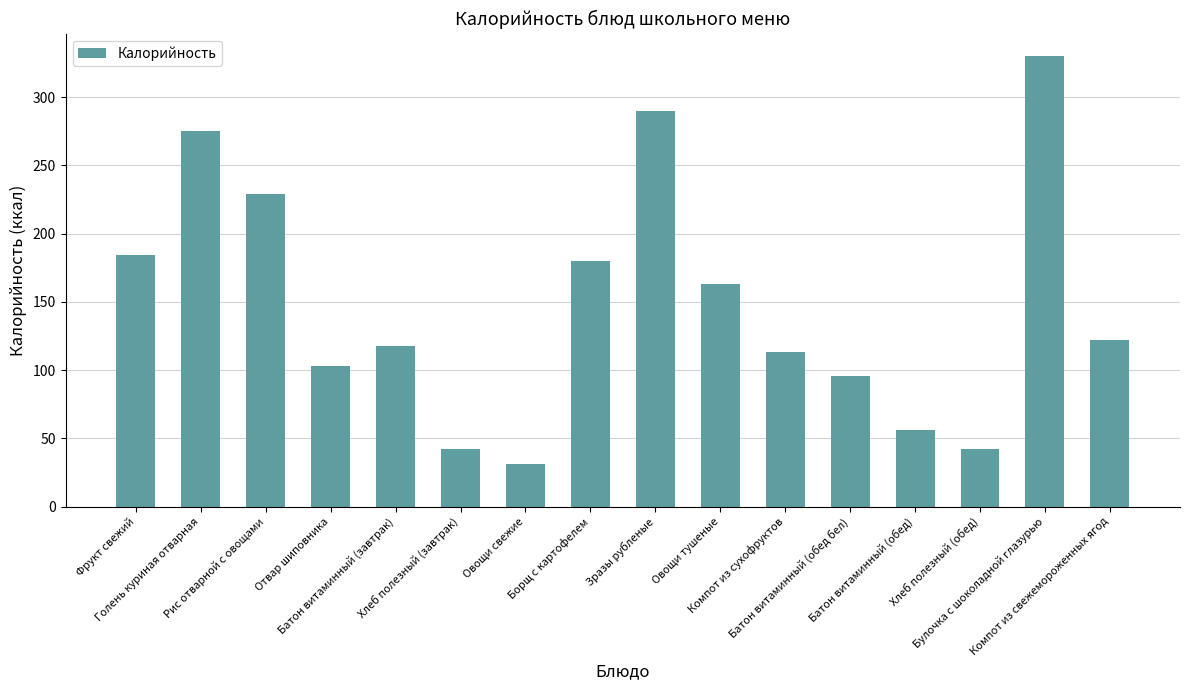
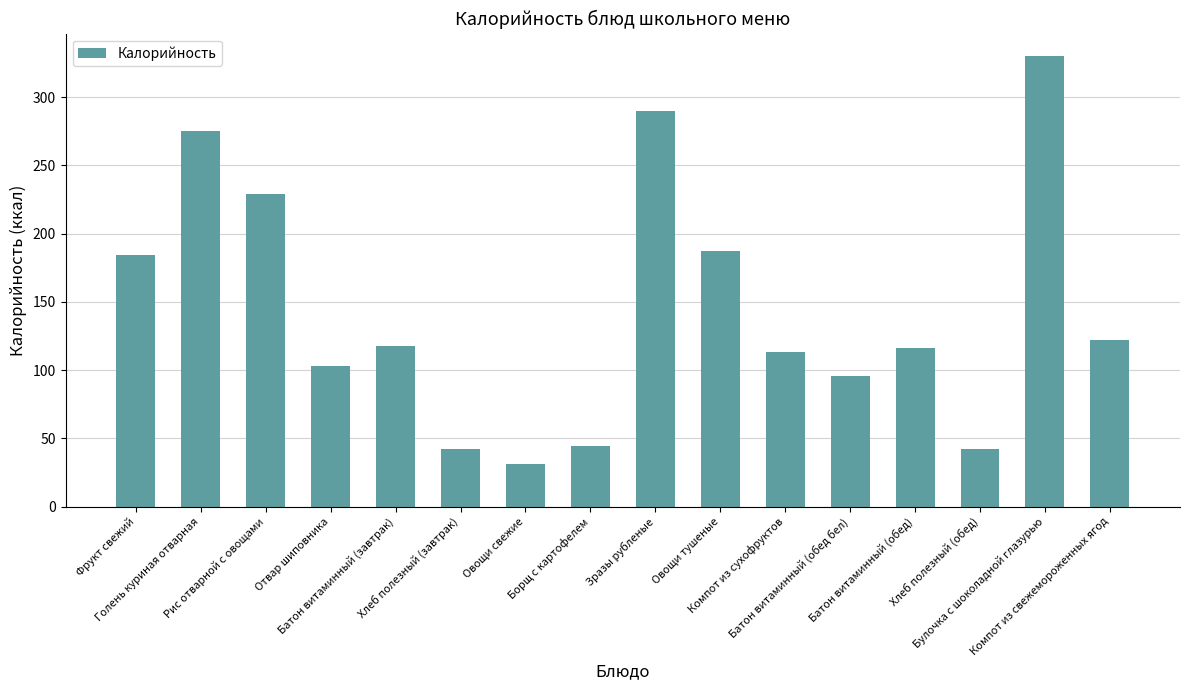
  {
    "Фрукт свежий": 184,
    "Голень куриная отварная": 275,
    "Рис отварной с овощами": 229,
    "Отвар шиповника": 103,
    "Батон витаминный (завтрак)": 118,
    "Хлеб полезный (завтрак)": 42,
    "Овощи свежие": 31,
-   "Борщ с картофелем": 180,
+   "Борщ с картофелем": 44,
    "Зразы рубленые": 290,
-   "Овощи тушеные": 163,
+   "Овощи тушеные": 187,
    "Компот из сухофруктов": 113,
    "Батон витаминный (обед бел)": 96,
-   "Батон витаминный (обед)": 56,
+   "Батон витаминный (обед)": 116,
    "Хлеб полезный (обед)": 42,
    "Булочка с шоколадной глазурью": 330,
    "Компот из свежемороженных ягод": 122
  }
